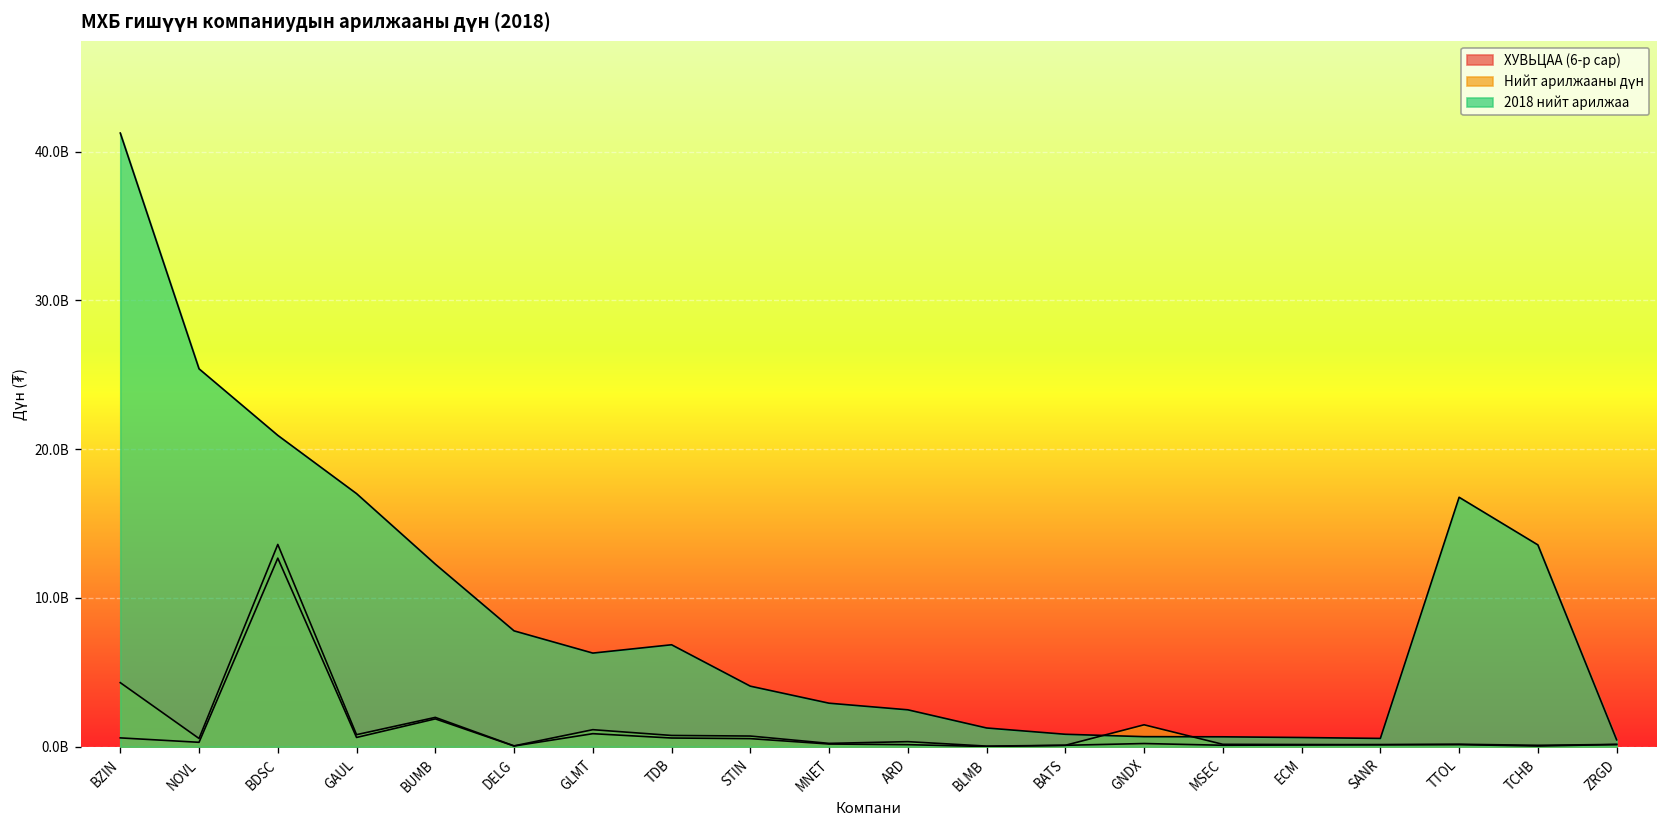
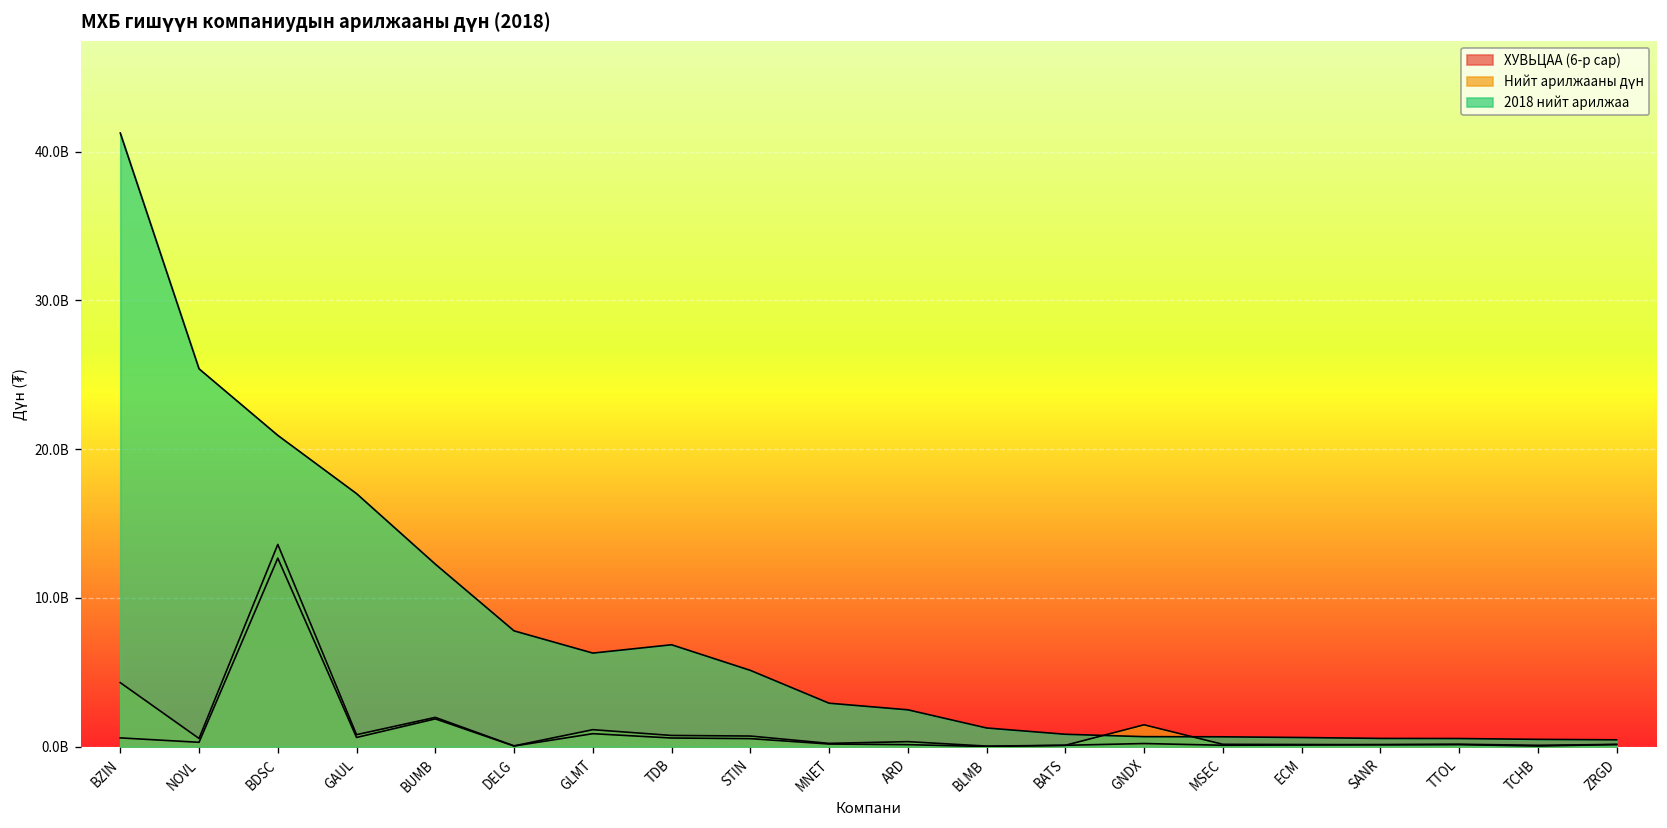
  {
    "ХУВЬЦАА (6-р сар)": {
      "BZIN": 600000000,
      "NOVL": 300000000,
      "BDSC": 12700000000,
      "GLMT": 900000000,
      "GNDX": 200000000
    },
    "Нийт арилжааны дүн": {
      "BZIN": 4300000000,
      "NOVL": 600000000,
      "BDSC": 13600000000,
      "GLMT": 1100000000,
      "GNDX": 1500000000
    },
    "2018 нийт арилжаа": {
      "BZIN": 41300000000,
      "NOVL": 25400000000,
      "BDSC": 20900000000,
      "GAUL": 17000000000,
      "BUMB": 12300000000,
      "DELG": 7800000000,
      "GLMT": 6300000000,
      "TDB": 6900000000,
-     "STIN": 4100000000,
+     "STIN": 5100000000,
      "MNET": 2900000000,
      "ARD": 2500000000,
      "BLMB": 1300000000,
      "BATS": 800000000,
      "GNDX": 700000000,
      "MSEC": 700000000,
      "ECM": 600000000,
      "SANR": 600000000,
-     "TTOL": 16800000000,
-     "TCHB": 13600000000,
+     "TTOL": 600000000,
+     "TCHB": 500000000,
      "ZRGD": 500000000
    }
  }
